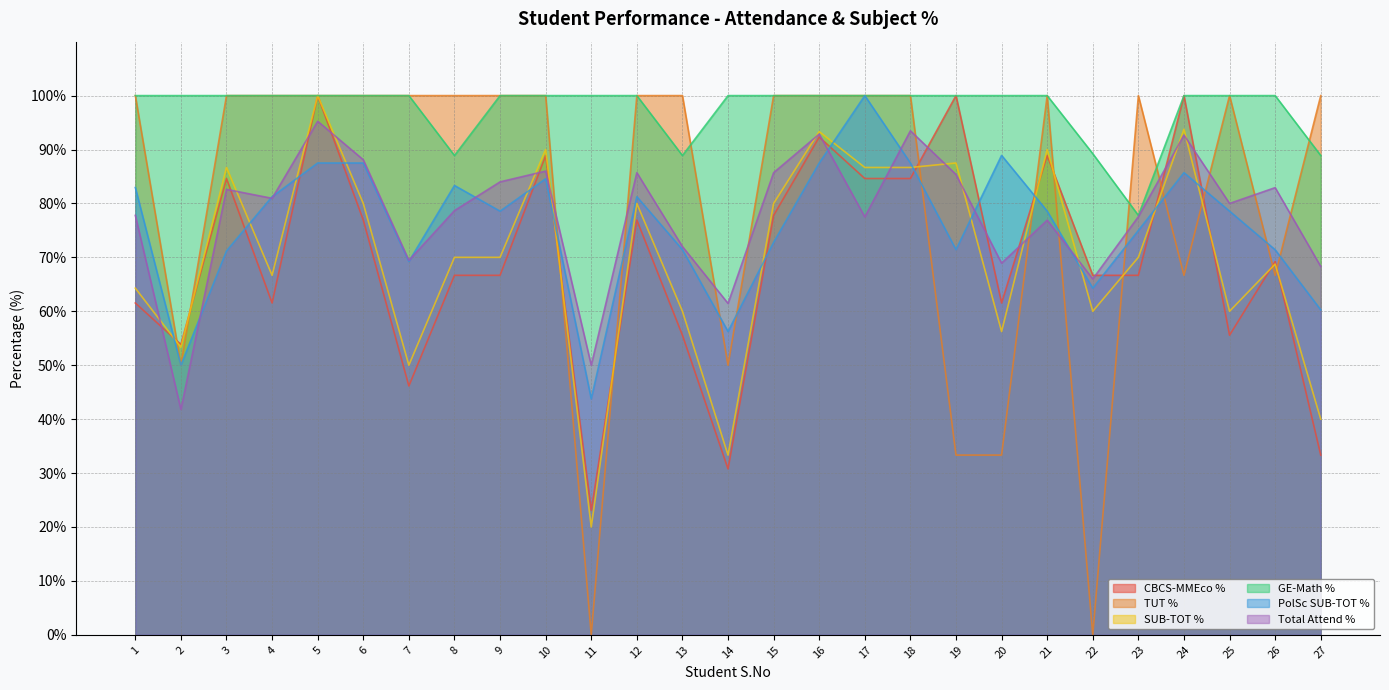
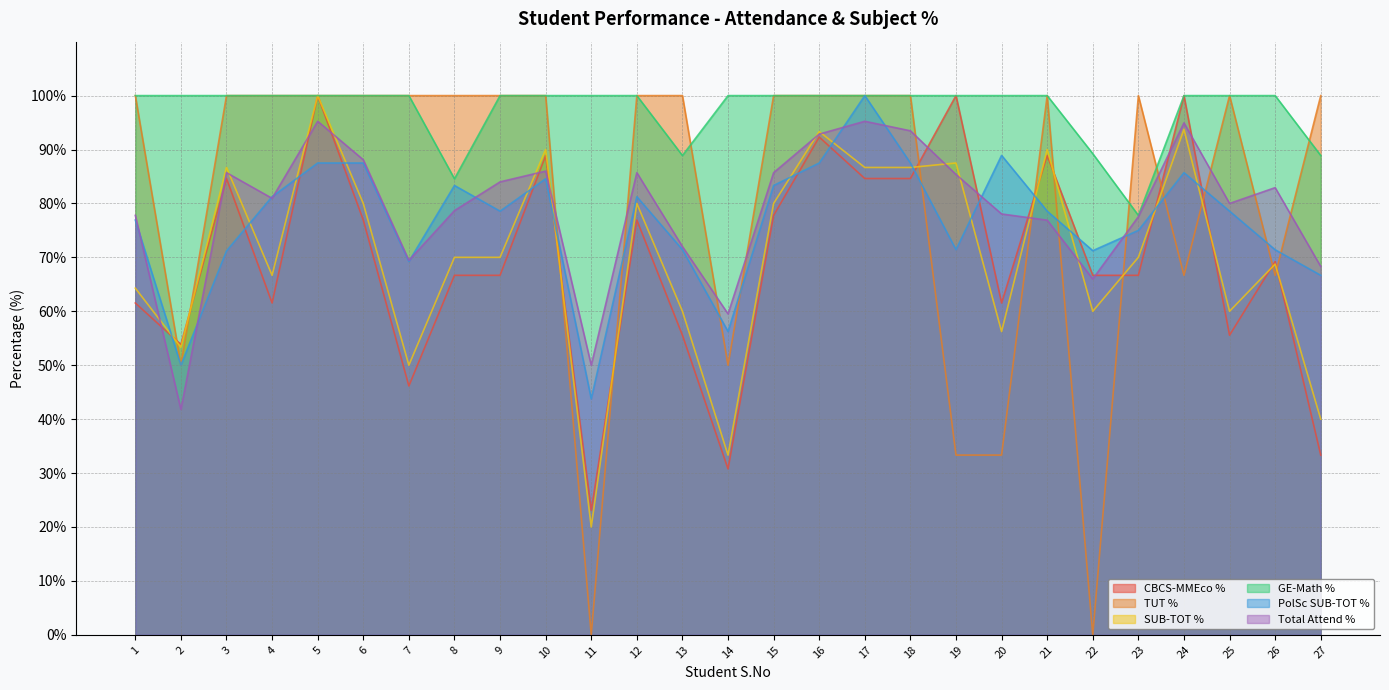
  {
    "GE-Math %": {
      "2": "100%",
-     "8": "89%",
+     "8": "85%",
      "11": "100%",
      "13": "89%",
      "14": "100%",
      "20": "100%",
      "22": "89%",
      "26": "100%",
      "27": "89%"
    },
    "PolSc SUB-TOT %": {
-     "1": "83%",
+     "1": "77%",
      "3": "71%",
      "5": "88%",
      "6": "88%",
      "8": "83%",
      "9": "79%",
      "10": "85%",
      "11": "44%",
      "12": "81%",
      "13": "71%",
      "14": "56%",
-     "15": "73%",
+     "15": "83%",
      "16": "88%",
      "18": "88%",
      "19": "71%",
      "20": "89%",
      "21": "79%",
-     "22": "64%",
+     "22": "71%",
      "23": "75%",
      "24": "86%",
      "25": "79%",
      "26": "71%",
-     "27": "60%"
+     "27": "67%"
    },
    "Total Attend %": {
      "1": "78%",
      "2": "42%",
-     "3": "83%",
+     "3": "86%",
      "5": "95%",
      "6": "88%",
      "8": "79%",
      "9": "84%",
      "10": "86%",
      "11": "50%",
      "12": "86%",
      "13": "72%",
-     "14": "61%",
+     "14": "60%",
      "15": "86%",
-     "17": "78%",
+     "17": "95%",
      "18": "93%",
      "19": "85%",
-     "20": "69%",
+     "20": "78%",
      "21": "77%",
      "22": "66%",
-     "24": "93%",
+     "24": "95%",
      "25": "80%",
      "26": "83%",
      "27": "68%"
    }
  }
